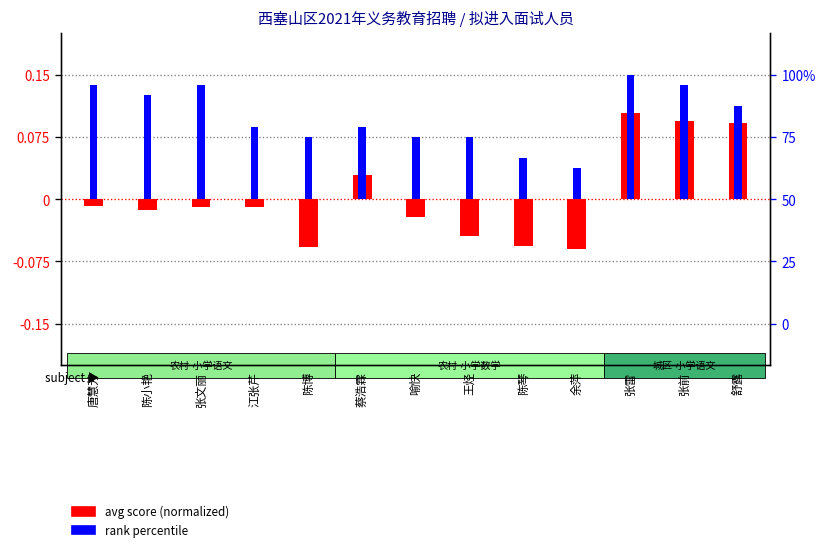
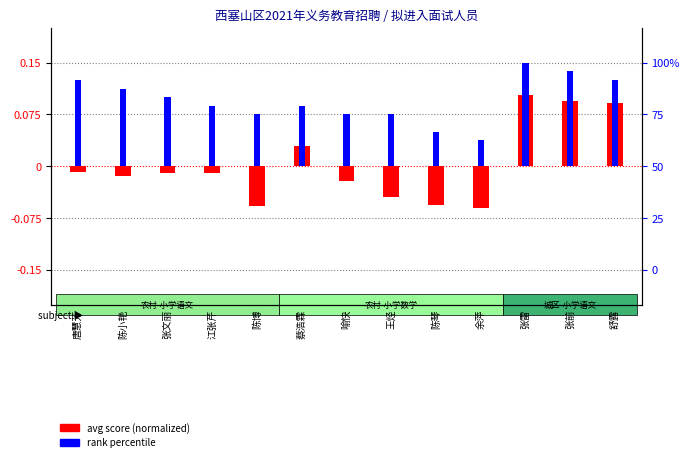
  {
    "avg score (normalized)": {
      "唐慧芳": -0.01,
      "陈小艳": -0.01,
      "张文丽": -0.01,
      "江张芹": -0.01,
      "陈博": -0.06,
      "喻快": -0.02,
      "王烃": -0.04,
      "陈琴": -0.06,
      "余萍": -0.06
    },
    "rank percentile": {
-     "唐慧芳": 0.14,
-     "陈小艳": 0.13,
-     "张文丽": 0.14,
+     "唐慧芳": 0.13,
+     "陈小艳": 0.11,
+     "张文丽": 0.10,
      "江张芹": 0.09,
      "陈博": 0.08,
      "蔡浩霖": 0.09,
      "喻快": 0.08,
      "王烃": 0.08,
      "陈琴": 0.05,
      "余萍": 0.04,
      "张雷": 0.15,
      "张前": 0.14,
-     "舒露": 0.11
+     "舒露": 0.13
    }
  }
